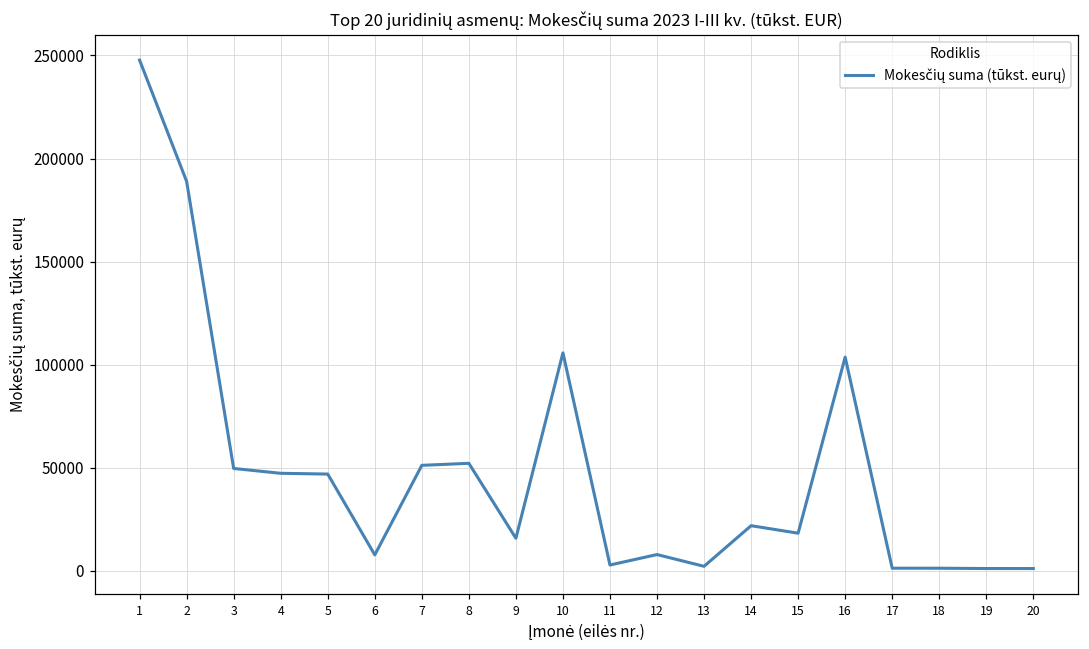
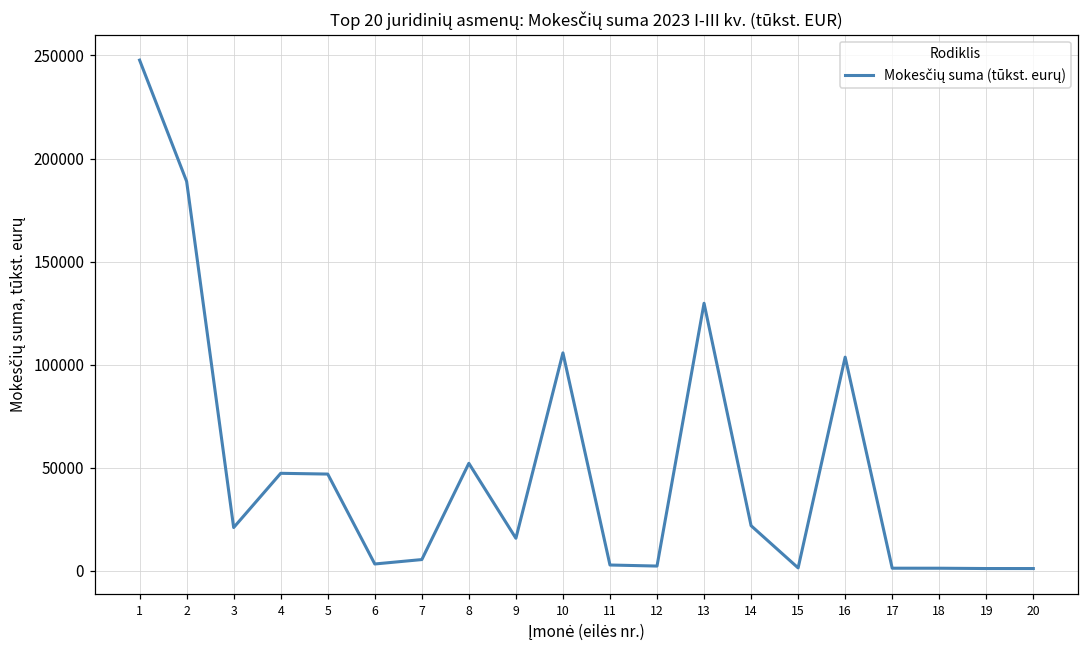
  {
    "1": 248000,
    "2": 189000,
-   "3": 50000,
+   "3": 21000,
    "4": 47000,
    "5": 47000,
-   "6": 8000,
-   "7": 51000,
+   "6": 3000,
+   "7": 5000,
    "8": 52000,
    "9": 16000,
    "10": 106000,
    "11": 3000,
-   "12": 8000,
-   "13": 2000,
+   "12": 2000,
+   "13": 130000,
    "14": 22000,
-   "15": 18000,
+   "15": 1000,
    "16": 104000,
    "17": 1000,
    "18": 1000,
    "19": 1000,
    "20": 1000
  }
